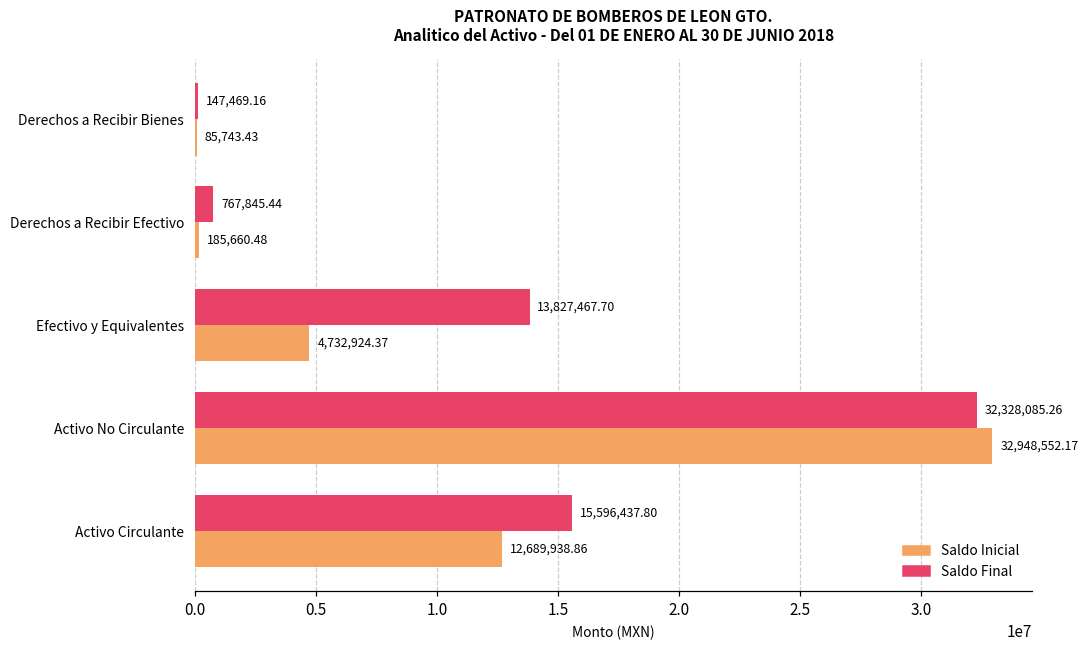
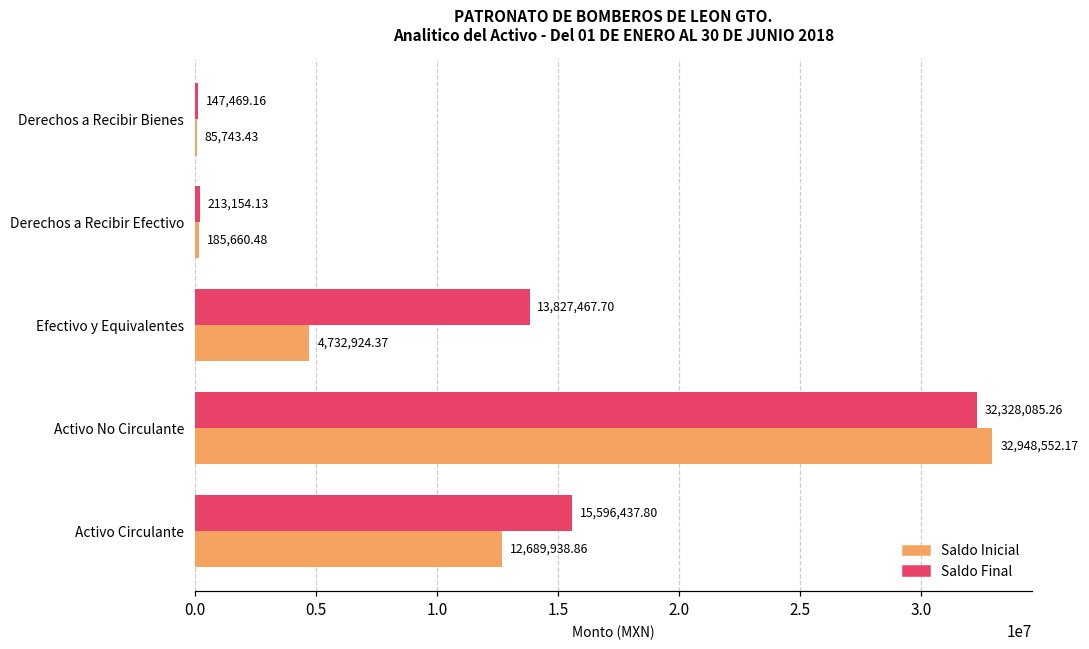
  {
    "Saldo Inicial": {
      "Derechos a Recibir Bienes": "85,743.43",
      "Derechos a Recibir Efectivo": "185,660.48",
      "Efectivo y Equivalentes": "4,732,924.37",
      "Activo No Circulante": "32,948,552.17",
      "Activo Circulante": "12,689,938.86"
    },
    "Saldo Final": {
      "Derechos a Recibir Bienes": "147,469.16",
-     "Derechos a Recibir Efectivo": "767,845.44",
+     "Derechos a Recibir Efectivo": "213,154.13",
      "Efectivo y Equivalentes": "13,827,467.70",
      "Activo No Circulante": "32,328,085.26",
      "Activo Circulante": "15,596,437.80"
    }
  }
